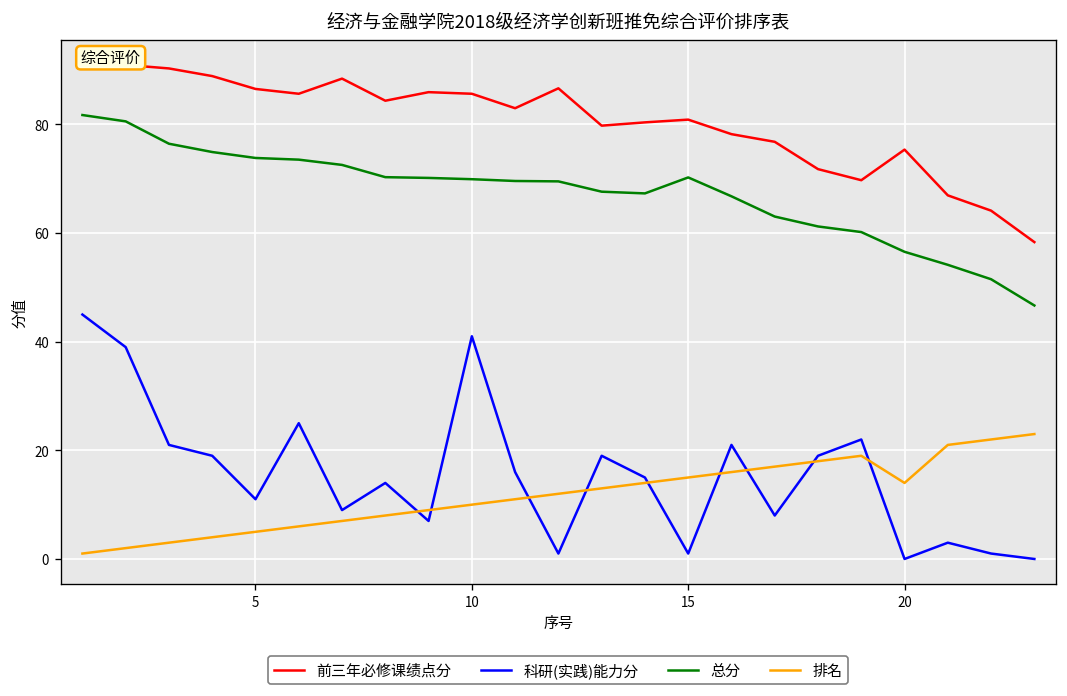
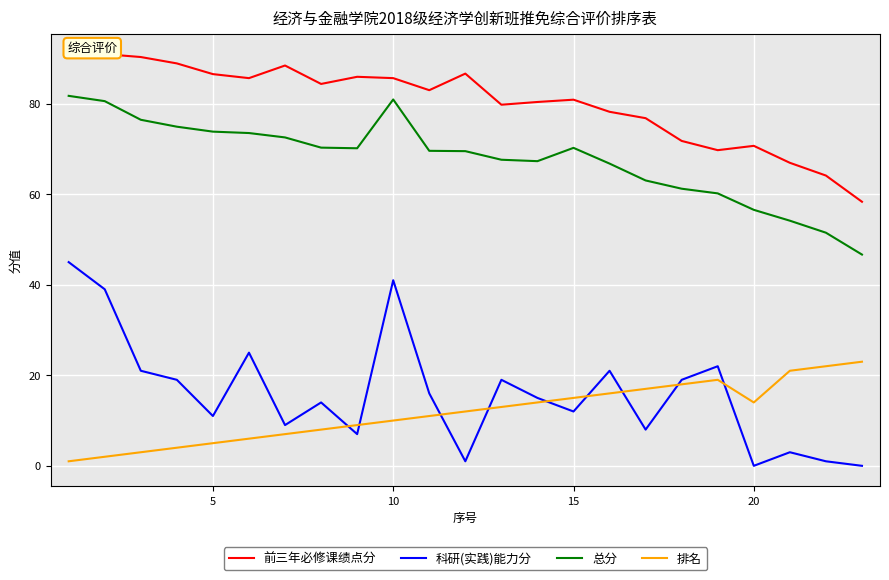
  {
    "前三年必修课绩点分": {
      "5": 87,
      "10": 86,
      "15": 81,
-     "20": 75
+     "20": 71
    },
    "科研(实践)能力分": {
      "5": 11,
      "10": 41,
-     "15": 1,
+     "15": 12,
      "20": 0
    },
    "总分": {
      "5": 74,
-     "10": 70,
+     "10": 81,
      "15": 70,
      "20": 57
    },
    "排名": {
      "5": 5,
      "10": 10,
      "15": 15,
      "20": 14
    }
  }
